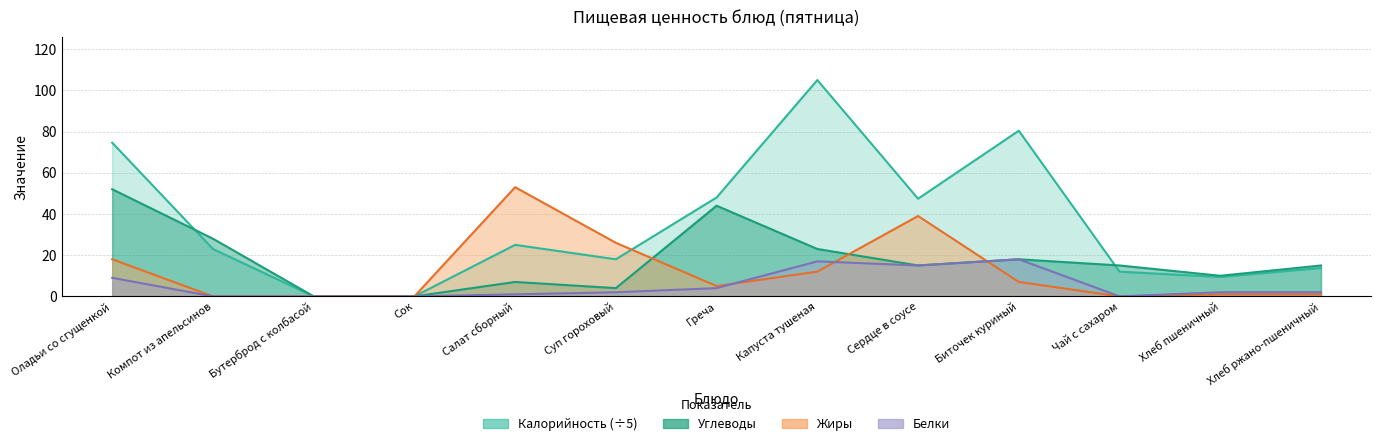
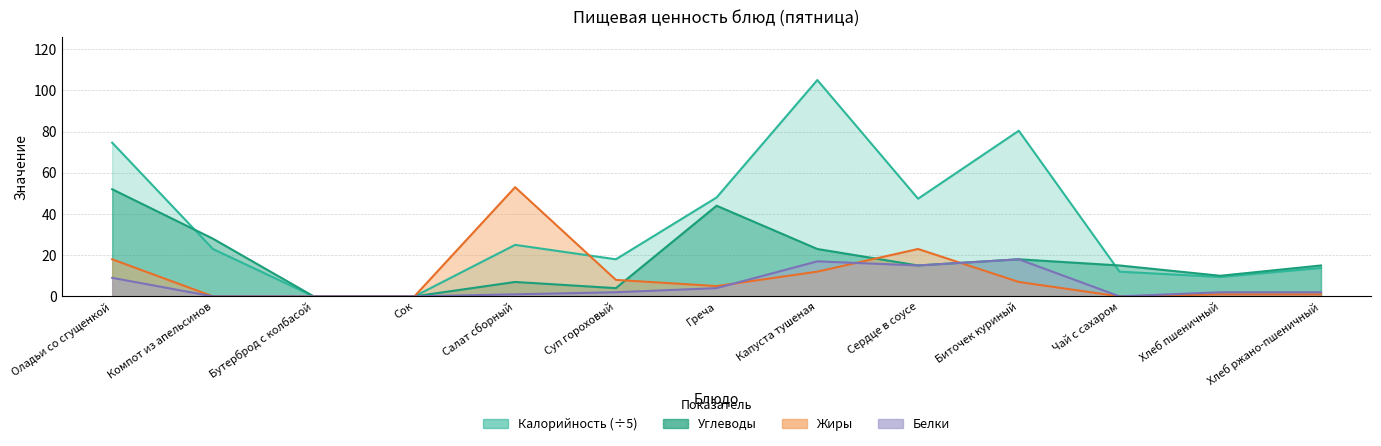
  {
    "Жиры": {
      "Оладьи со сгущенкой": 18,
      "Салат сборный": 53,
-     "Суп гороховый": 26,
+     "Суп гороховый": 8,
      "Капуста тушеная": 12,
-     "Сердце в соусе": 39,
+     "Сердце в соусе": 23,
      "Биточек куриный": 7
    }
  }
